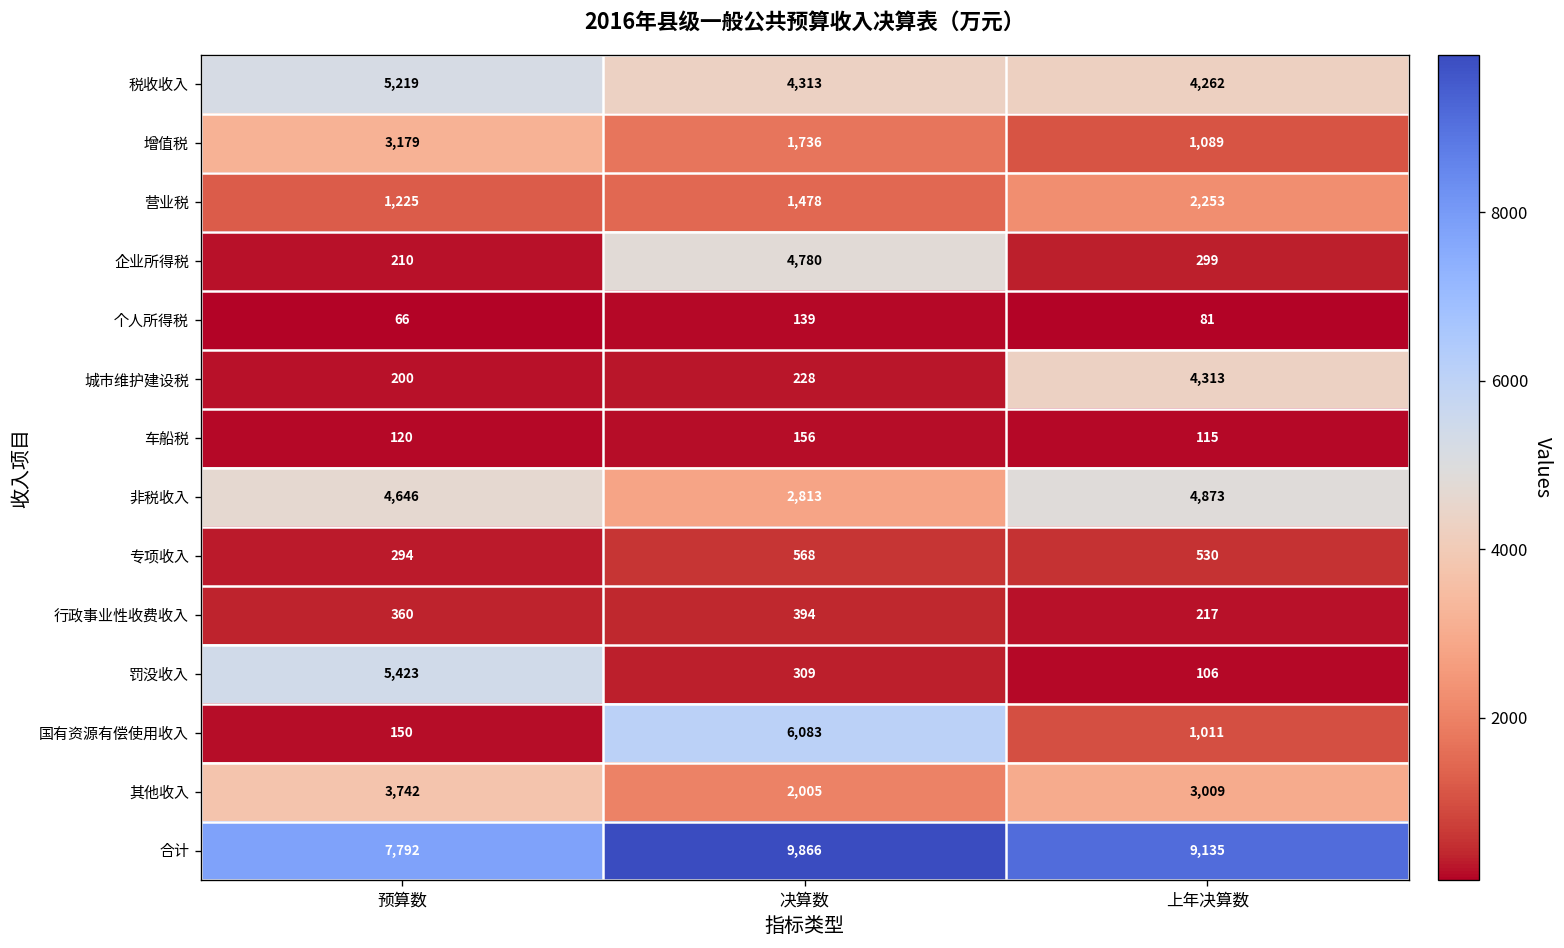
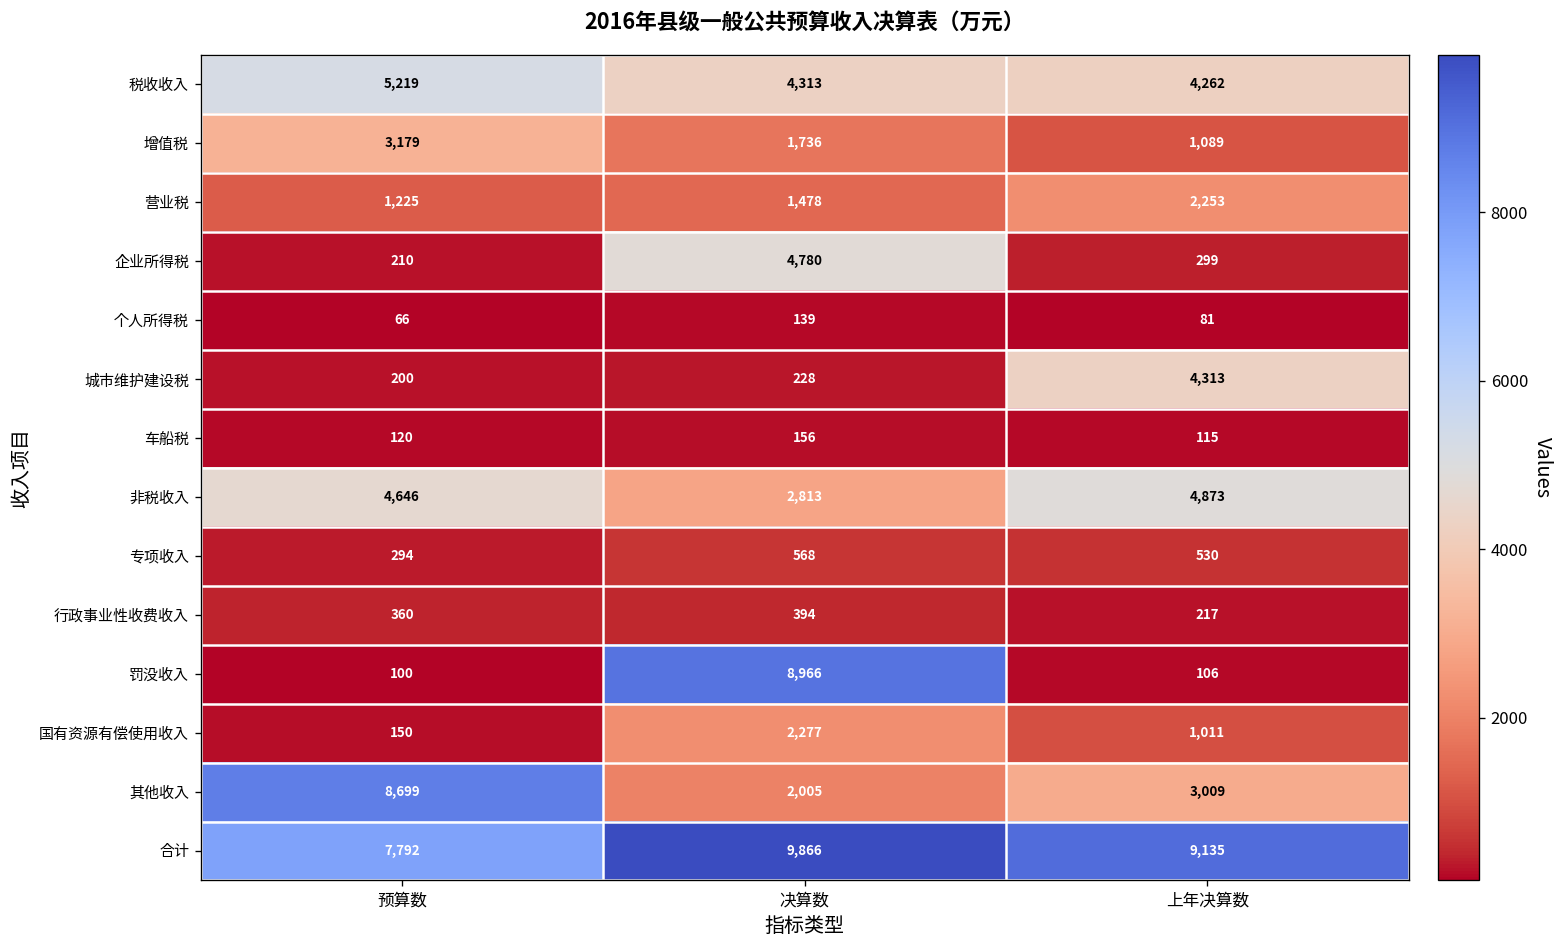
  {
    "税收收入": {
      "预算数": "5,219",
      "决算数": "4,313",
      "上年决算数": "4,262"
    },
    "增值税": {
      "预算数": "3,179",
      "决算数": "1,736",
      "上年决算数": "1,089"
    },
    "营业税": {
      "预算数": "1,225",
      "决算数": "1,478",
      "上年决算数": "2,253"
    },
    "企业所得税": {
      "预算数": "210",
      "决算数": "4,780",
      "上年决算数": "299"
    },
    "个人所得税": {
      "预算数": "66",
      "决算数": "139",
      "上年决算数": "81"
    },
    "城市维护建设税": {
      "预算数": "200",
      "决算数": "228",
      "上年决算数": "4,313"
    },
    "车船税": {
      "预算数": "120",
      "决算数": "156",
      "上年决算数": "115"
    },
    "非税收入": {
      "预算数": "4,646",
      "决算数": "2,813",
      "上年决算数": "4,873"
    },
    "专项收入": {
      "预算数": "294",
      "决算数": "568",
      "上年决算数": "530"
    },
    "行政事业性收费收入": {
      "预算数": "360",
      "决算数": "394",
      "上年决算数": "217"
    },
    "罚没收入": {
-     "预算数": "5,423",
-     "决算数": "309",
+     "预算数": "100",
+     "决算数": "8,966",
      "上年决算数": "106"
    },
    "国有资源有偿使用收入": {
      "预算数": "150",
-     "决算数": "6,083",
+     "决算数": "2,277",
      "上年决算数": "1,011"
    },
    "其他收入": {
-     "预算数": "3,742",
+     "预算数": "8,699",
      "决算数": "2,005",
      "上年决算数": "3,009"
    },
    "合计": {
      "预算数": "7,792",
      "决算数": "9,866",
      "上年决算数": "9,135"
    }
  }
